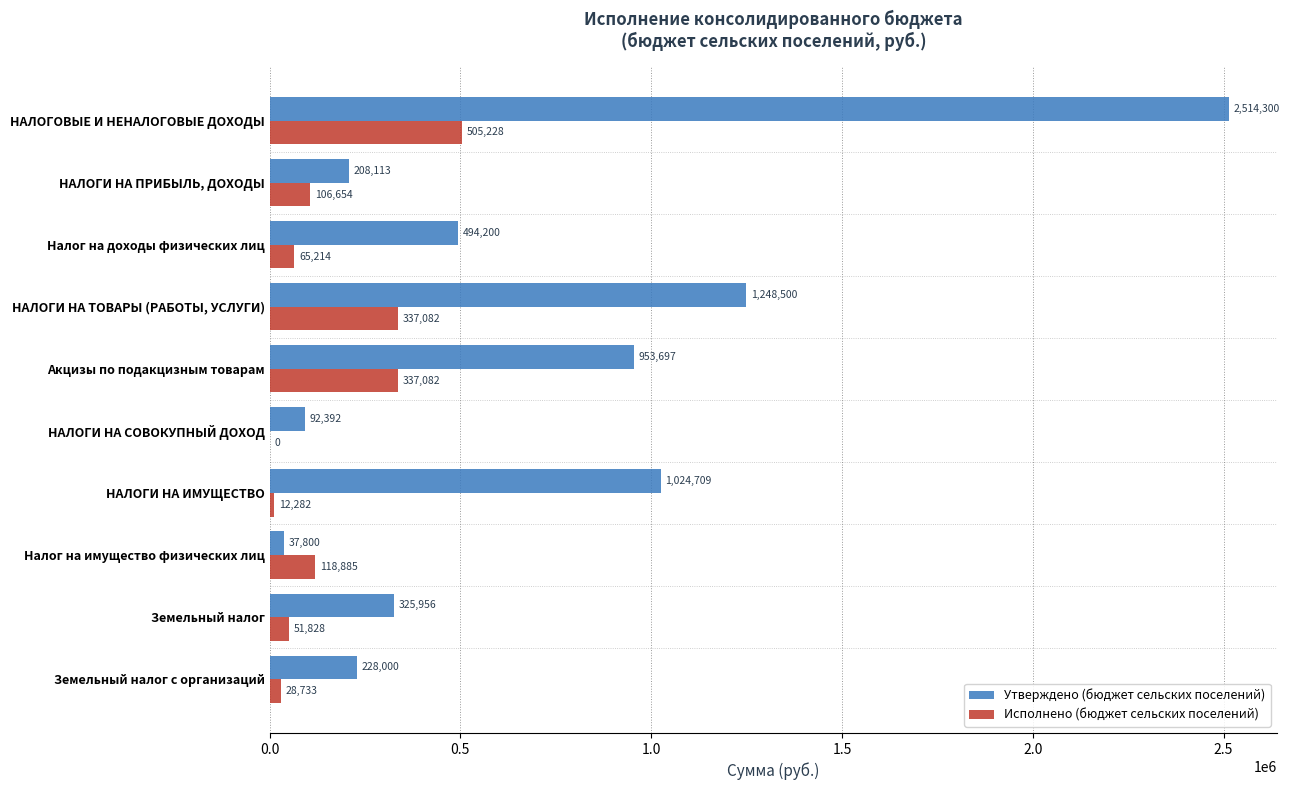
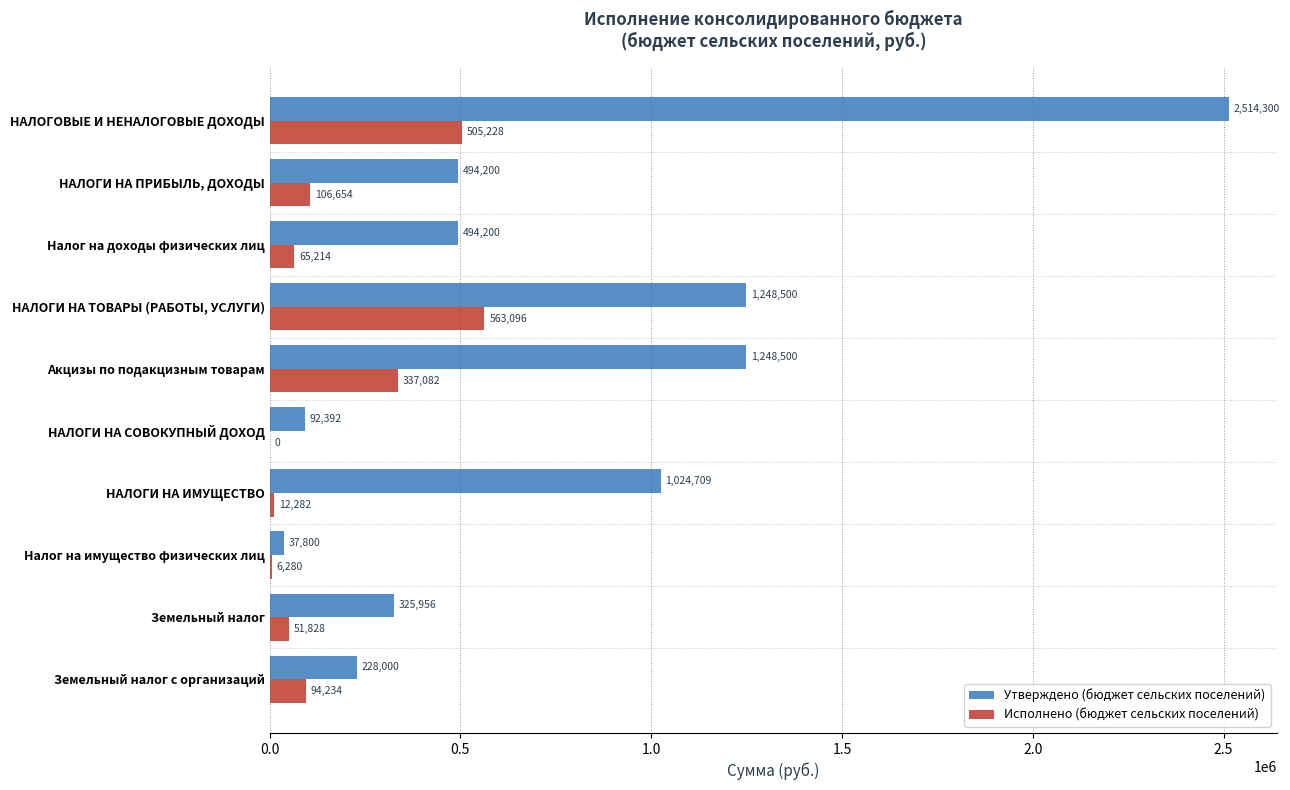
  {
    "Утверждено (бюджет сельских поселений)": {
      "НАЛОГОВЫЕ И НЕНАЛОГОВЫЕ ДОХОДЫ": "2,514,300",
-     "НАЛОГИ НА ПРИБЫЛЬ, ДОХОДЫ": "208,113",
+     "НАЛОГИ НА ПРИБЫЛЬ, ДОХОДЫ": "494,200",
      "Налог на доходы физических лиц": "494,200",
      "НАЛОГИ НА ТОВАРЫ (РАБОТЫ, УСЛУГИ)": "1,248,500",
-     "Акцизы по подакцизным товарам": "953,697",
+     "Акцизы по подакцизным товарам": "1,248,500",
      "НАЛОГИ НА СОВОКУПНЫЙ ДОХОД": "92,392",
      "НАЛОГИ НА ИМУЩЕСТВО": "1,024,709",
      "Налог на имущество физических лиц": "37,800",
      "Земельный налог": "325,956",
      "Земельный налог с организаций": "228,000"
    },
    "Исполнено (бюджет сельских поселений)": {
      "НАЛОГОВЫЕ И НЕНАЛОГОВЫЕ ДОХОДЫ": "505,228",
      "НАЛОГИ НА ПРИБЫЛЬ, ДОХОДЫ": "106,654",
      "Налог на доходы физических лиц": "65,214",
-     "НАЛОГИ НА ТОВАРЫ (РАБОТЫ, УСЛУГИ)": "337,082",
+     "НАЛОГИ НА ТОВАРЫ (РАБОТЫ, УСЛУГИ)": "563,096",
      "Акцизы по подакцизным товарам": "337,082",
      "НАЛОГИ НА СОВОКУПНЫЙ ДОХОД": "0",
      "НАЛОГИ НА ИМУЩЕСТВО": "12,282",
-     "Налог на имущество физических лиц": "118,885",
+     "Налог на имущество физических лиц": "6,280",
      "Земельный налог": "51,828",
-     "Земельный налог с организаций": "28,733"
+     "Земельный налог с организаций": "94,234"
    }
  }
